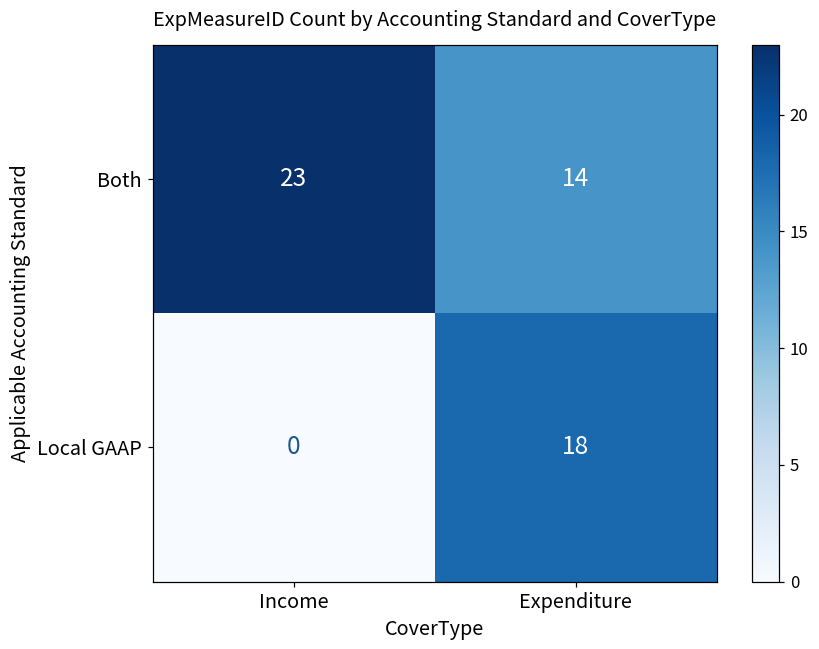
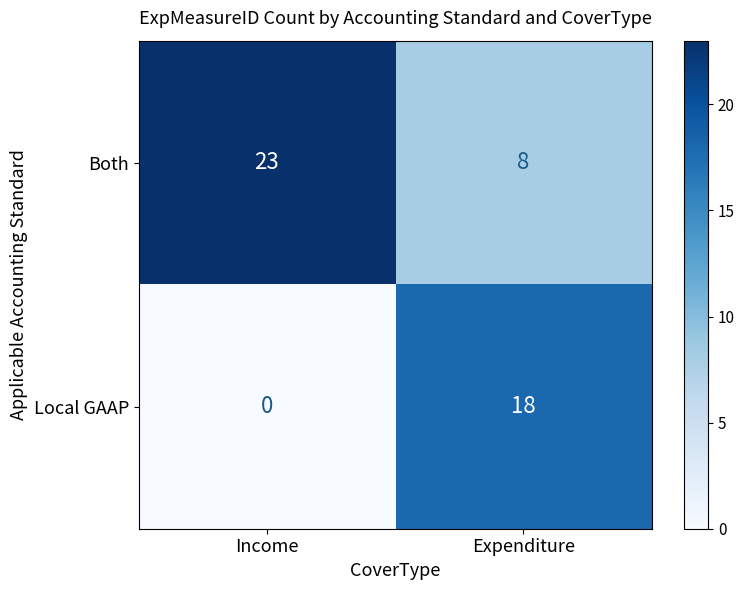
  {
    "Both": {
      "Income": 23,
-     "Expenditure": 14
+     "Expenditure": 8
    },
    "Local GAAP": {
      "Income": 0,
      "Expenditure": 18
    }
  }
